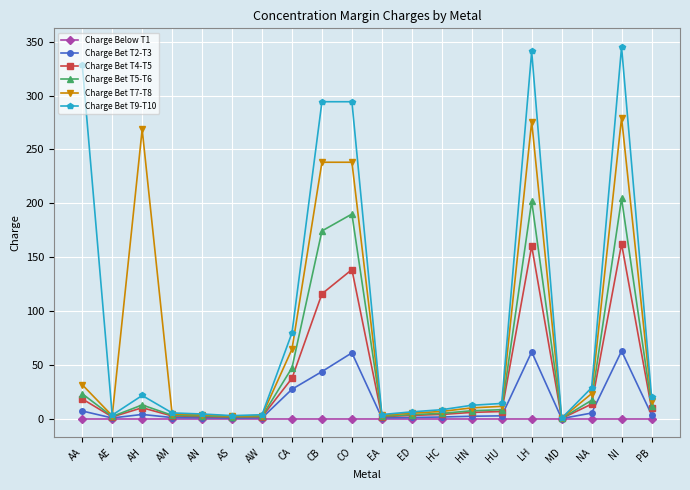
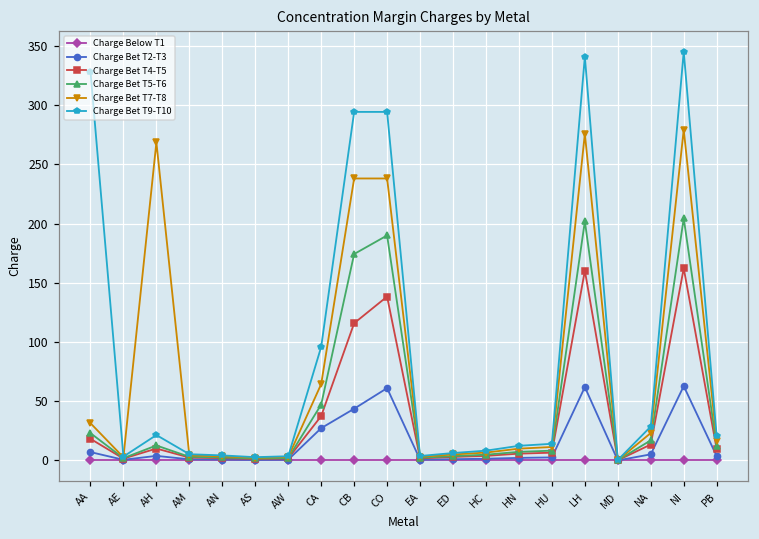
  {
    "Charge Below T1": {
      "AA": 0,
      "AH": 0,
      "CA": 0,
      "CB": 0,
      "CO": 0,
      "HU": 0,
      "LH": 0,
      "NA": 0,
      "NI": 0,
      "PB": 0
    },
    "Charge Bet T2-T3": {
      "AA": 7,
      "AH": 4,
      "CA": 27,
      "CB": 44,
      "CO": 61,
      "HU": 3,
      "LH": 62,
      "NA": 5,
      "NI": 63,
      "PB": 4
    },
    "Charge Bet T4-T5": {
      "AA": 18,
      "AH": 10,
      "CA": 38,
      "CB": 116,
      "CO": 138,
      "LH": 160,
      "NA": 14,
      "NI": 162,
      "PB": 10
    },
    "Charge Bet T5-T6": {
      "AA": 23,
      "AH": 13,
      "CA": 47,
      "CB": 174,
      "CO": 190,
      "LH": 202,
      "NA": 17,
      "NI": 205,
      "PB": 12
    },
    "Charge Bet T7-T8": {
      "AA": 32,
      "AH": 269,
      "CA": 65,
      "CB": 238,
      "CO": 238,
      "HN": 10,
      "HU": 11,
      "LH": 276,
      "NA": 23,
      "NI": 279,
      "PB": 17
    },
    "Charge Bet T9-T10": {
      "AH": 22,
-     "CA": 80,
+     "CA": 96,
      "CB": 294,
      "CO": 294,
      "HN": 12,
      "HU": 14,
      "LH": 341,
      "NA": 29,
      "NI": 345,
      "PB": 20
    }
  }
